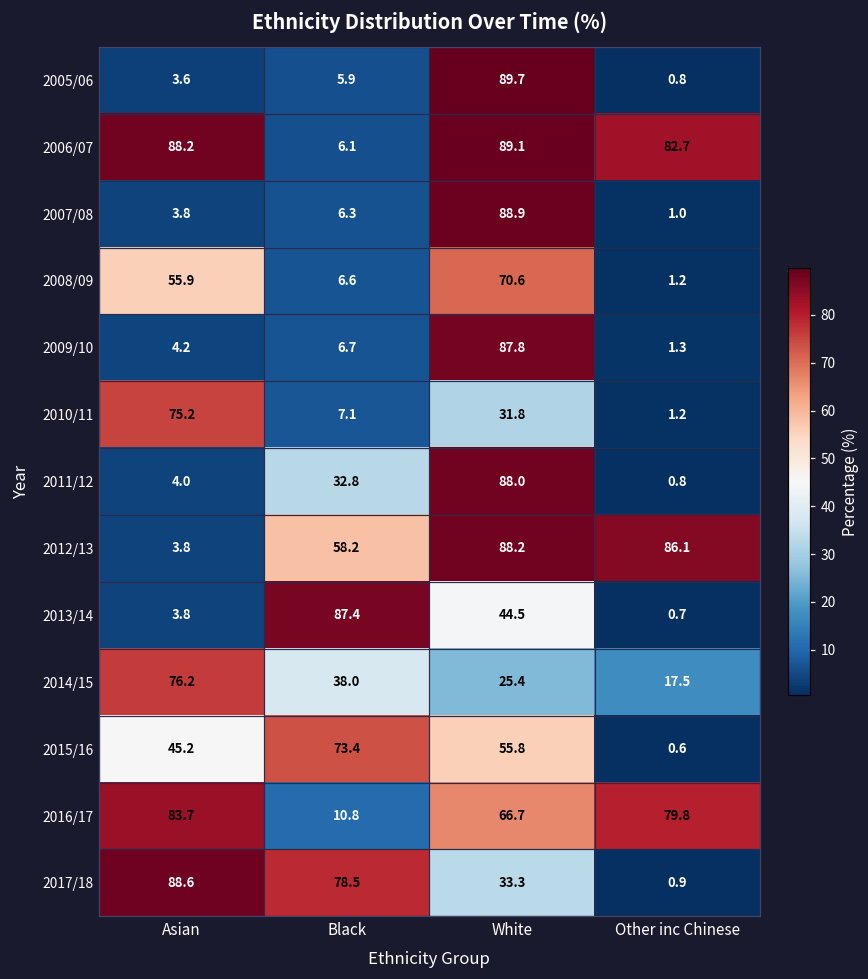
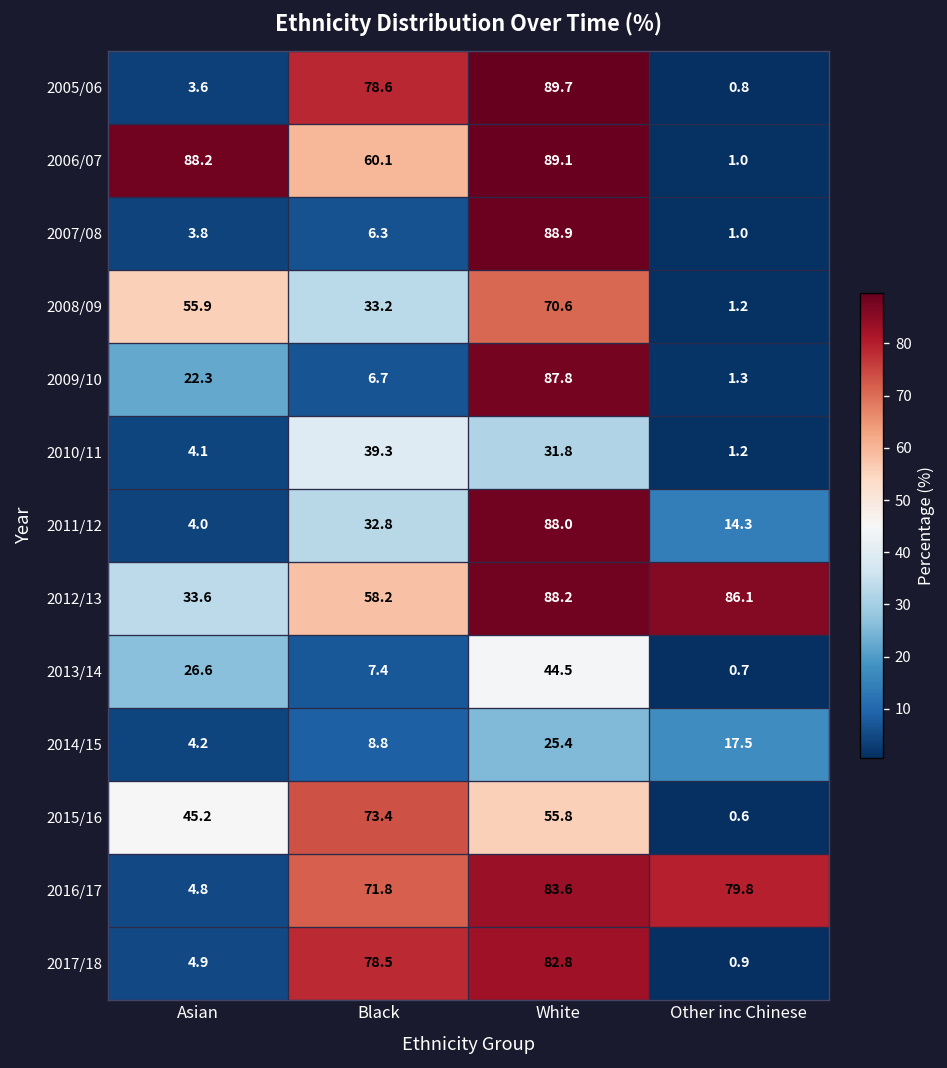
  {
    "2005/06": {
      "Asian": 3.6,
-     "Black": 5.9,
+     "Black": 78.6,
      "White": 89.7,
      "Other inc Chinese": 0.8
    },
    "2006/07": {
      "Asian": 88.2,
-     "Black": 6.1,
+     "Black": 60.1,
      "White": 89.1,
-     "Other inc Chinese": 82.7
+     "Other inc Chinese": 1.0
    },
    "2007/08": {
      "Asian": 3.8,
      "Black": 6.3,
      "White": 88.9,
      "Other inc Chinese": 1.0
    },
    "2008/09": {
      "Asian": 55.9,
-     "Black": 6.6,
+     "Black": 33.2,
      "White": 70.6,
      "Other inc Chinese": 1.2
    },
    "2009/10": {
-     "Asian": 4.2,
+     "Asian": 22.3,
      "Black": 6.7,
      "White": 87.8,
      "Other inc Chinese": 1.3
    },
    "2010/11": {
-     "Asian": 75.2,
-     "Black": 7.1,
+     "Asian": 4.1,
+     "Black": 39.3,
      "White": 31.8,
      "Other inc Chinese": 1.2
    },
    "2011/12": {
      "Asian": 4.0,
      "Black": 32.8,
      "White": 88.0,
-     "Other inc Chinese": 0.8
+     "Other inc Chinese": 14.3
    },
    "2012/13": {
-     "Asian": 3.8,
+     "Asian": 33.6,
      "Black": 58.2,
      "White": 88.2,
      "Other inc Chinese": 86.1
    },
    "2013/14": {
-     "Asian": 3.8,
-     "Black": 87.4,
+     "Asian": 26.6,
+     "Black": 7.4,
      "White": 44.5,
      "Other inc Chinese": 0.7
    },
    "2014/15": {
-     "Asian": 76.2,
-     "Black": 38.0,
+     "Asian": 4.2,
+     "Black": 8.8,
      "White": 25.4,
      "Other inc Chinese": 17.5
    },
    "2015/16": {
      "Asian": 45.2,
      "Black": 73.4,
      "White": 55.8,
      "Other inc Chinese": 0.6
    },
    "2016/17": {
-     "Asian": 83.7,
-     "Black": 10.8,
-     "White": 66.7,
+     "Asian": 4.8,
+     "Black": 71.8,
+     "White": 83.6,
      "Other inc Chinese": 79.8
    },
    "2017/18": {
-     "Asian": 88.6,
+     "Asian": 4.9,
      "Black": 78.5,
-     "White": 33.3,
+     "White": 82.8,
      "Other inc Chinese": 0.9
    }
  }
